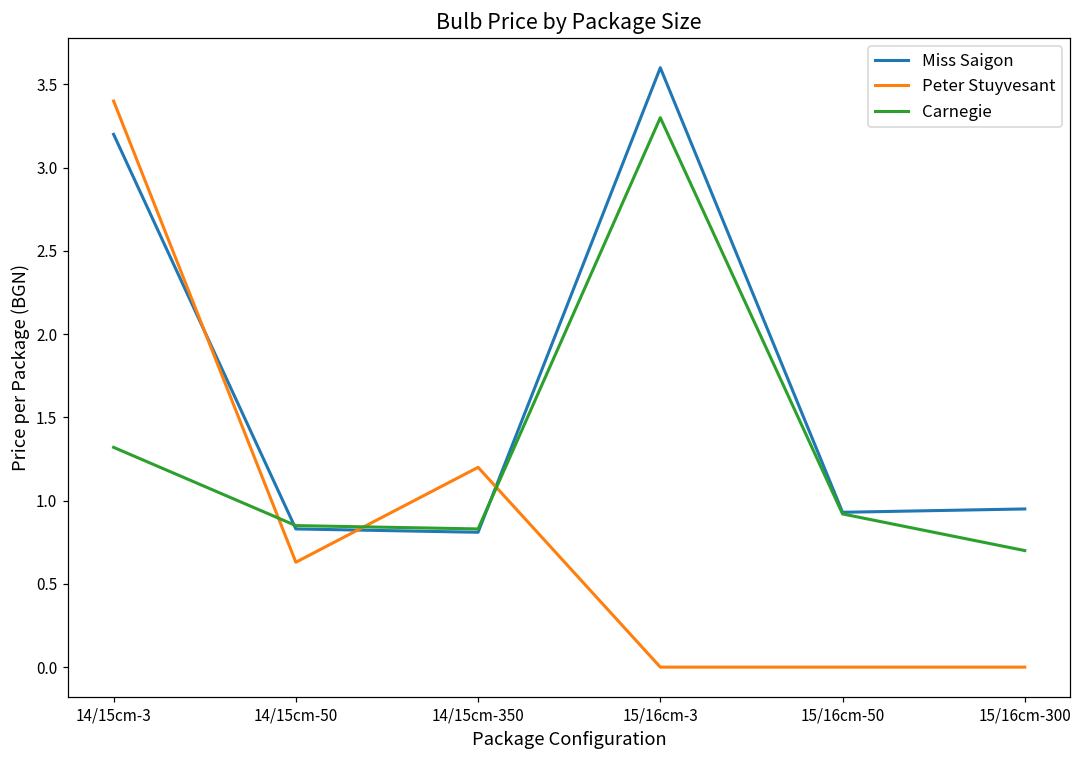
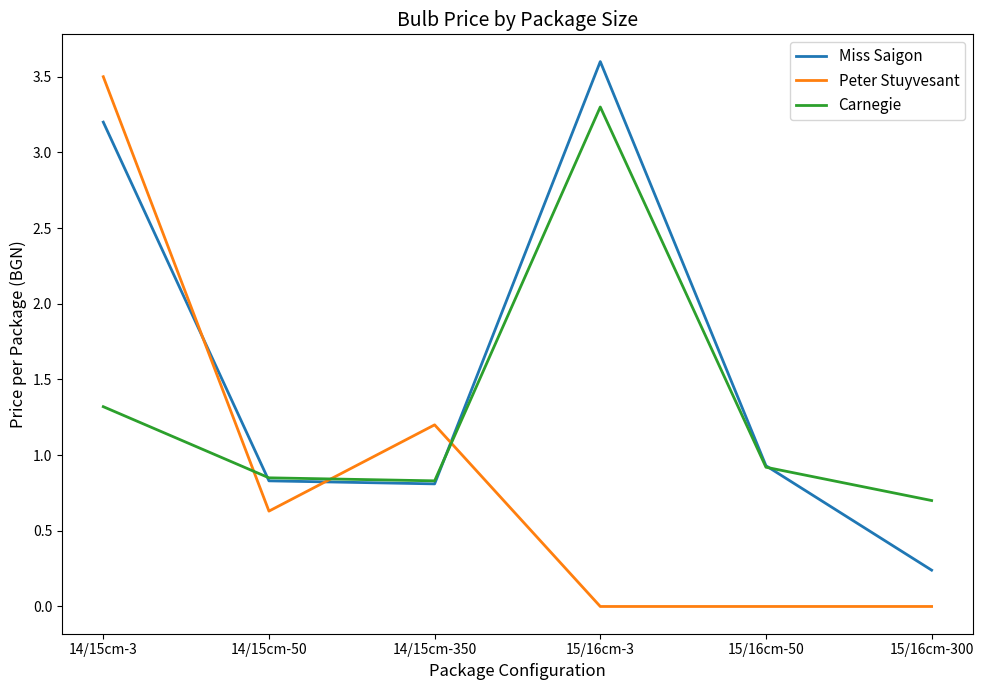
  {
    "Miss Saigon": {
      "14/15cm-3": 3.20,
      "14/15cm-50": 0.83,
      "14/15cm-350": 0.81,
      "15/16cm-3": 3.60,
-     "15/16cm-300": 0.95
+     "15/16cm-300": 0.24
    },
    "Peter Stuyvesant": {
-     "14/15cm-3": 3.4,
+     "14/15cm-3": 3.5,
      "14/15cm-50": 0.63,
      "14/15cm-350": 1.2,
      "15/16cm-3": 0.0,
      "15/16cm-50": 0.0,
      "15/16cm-300": 0.0
    },
    "Carnegie": {
      "14/15cm-3": 1.32,
      "14/15cm-50": 0.85,
      "14/15cm-350": 0.83,
      "15/16cm-3": 3.30,
      "15/16cm-300": 0.70
    }
  }
